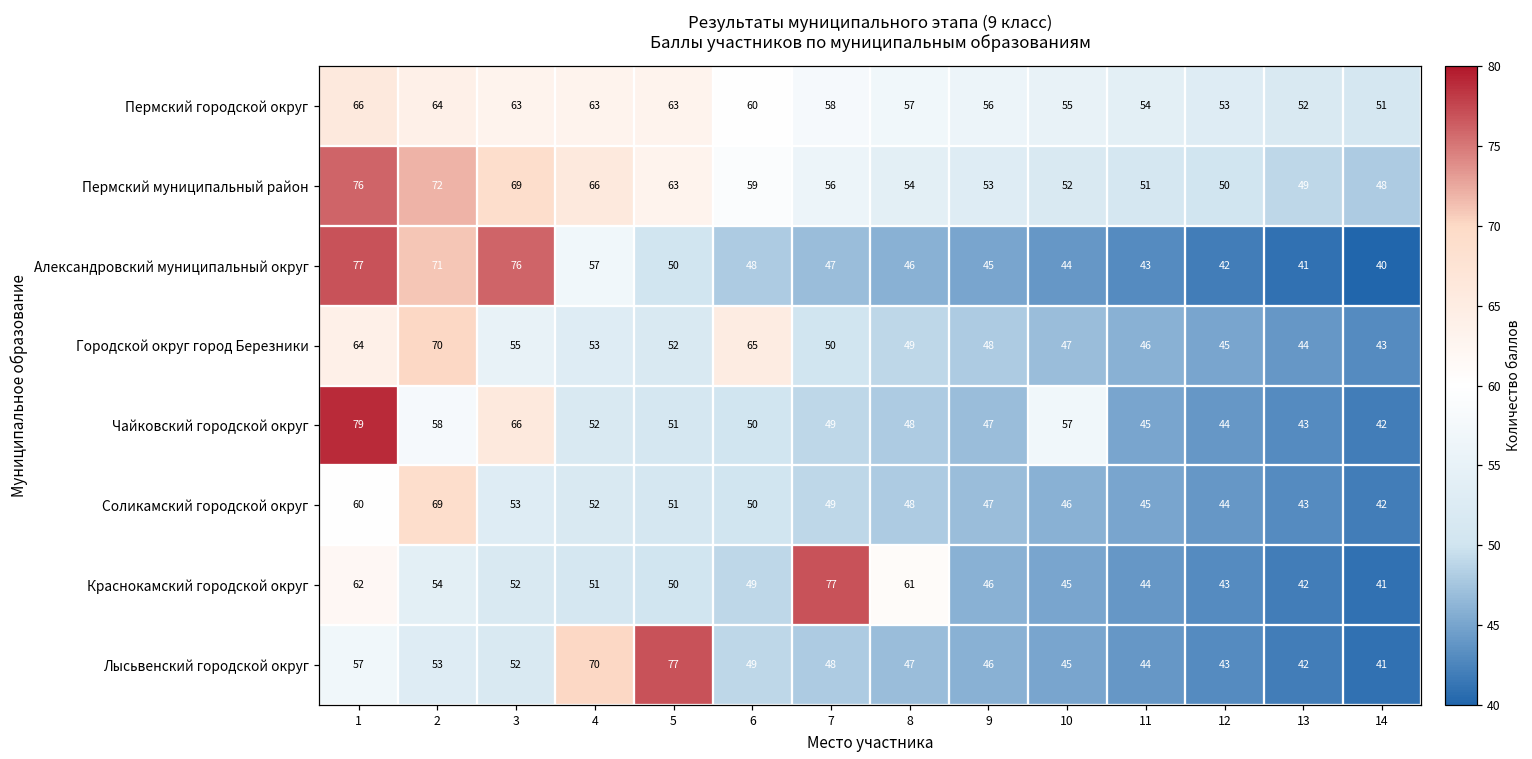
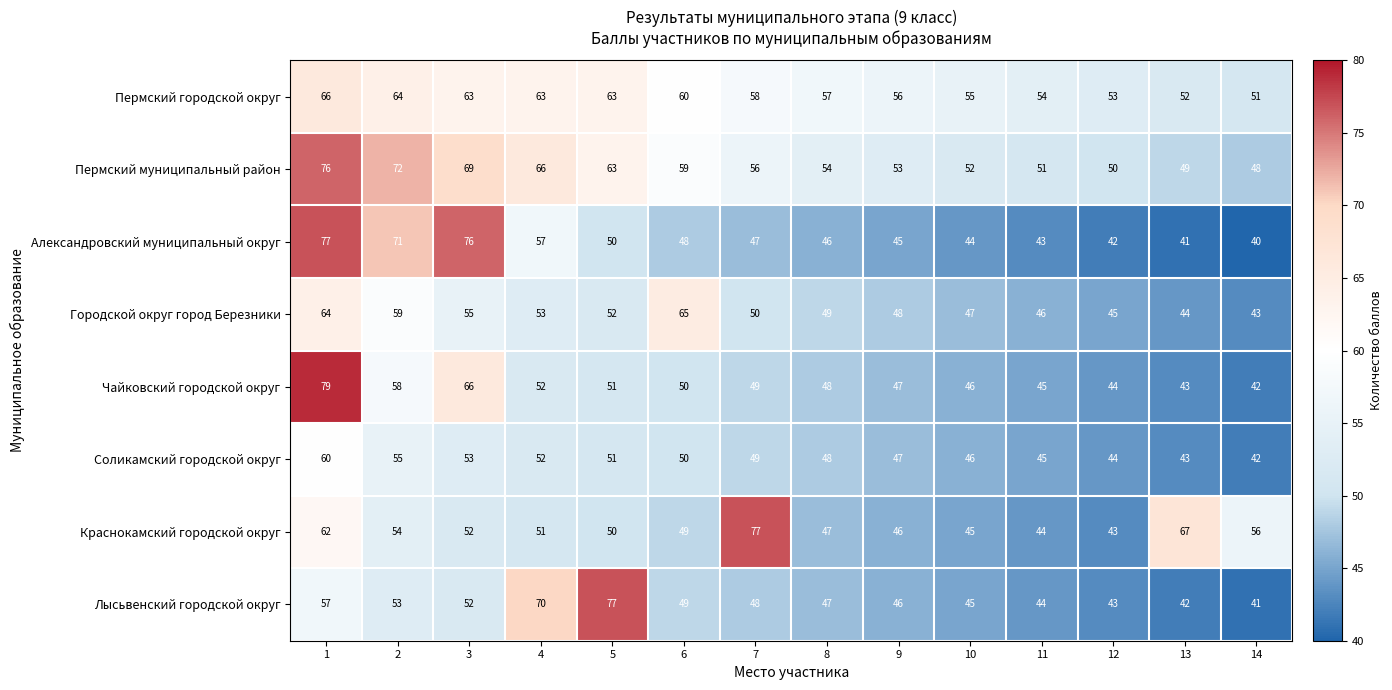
  {
    "Пермский городской округ": {
      "1": 66,
      "2": 64,
      "3": 63,
      "4": 63,
      "5": 63,
      "6": 60,
      "7": 58,
      "8": 57,
      "9": 56,
      "10": 55,
      "11": 54,
      "12": 53,
      "13": 52,
      "14": 51
    },
    "Пермский муниципальный район": {
      "1": 76,
      "2": 72,
      "3": 69,
      "4": 66,
      "5": 63,
      "6": 59,
      "7": 56,
      "8": 54,
      "9": 53,
      "10": 52,
      "11": 51,
      "12": 50,
      "13": 49,
      "14": 48
    },
    "Александровский муниципальный округ": {
      "1": 77,
      "2": 71,
      "3": 76,
      "4": 57,
      "5": 50,
      "6": 48,
      "7": 47,
      "8": 46,
      "9": 45,
      "10": 44,
      "11": 43,
      "12": 42,
      "13": 41,
      "14": 40
    },
    "Городской округ город Березники": {
      "1": 64,
-     "2": 70,
+     "2": 59,
      "3": 55,
      "4": 53,
      "5": 52,
      "6": 65,
      "7": 50,
      "8": 49,
      "9": 48,
      "10": 47,
      "11": 46,
      "12": 45,
      "13": 44,
      "14": 43
    },
    "Чайковский городской округ": {
      "1": 79,
      "2": 58,
      "3": 66,
      "4": 52,
      "5": 51,
      "6": 50,
      "7": 49,
      "8": 48,
      "9": 47,
-     "10": 57,
+     "10": 46,
      "11": 45,
      "12": 44,
      "13": 43,
      "14": 42
    },
    "Соликамский городской округ": {
      "1": 60,
-     "2": 69,
+     "2": 55,
      "3": 53,
      "4": 52,
      "5": 51,
      "6": 50,
      "7": 49,
      "8": 48,
      "9": 47,
      "10": 46,
      "11": 45,
      "12": 44,
      "13": 43,
      "14": 42
    },
    "Краснокамский городской округ": {
      "1": 62,
      "2": 54,
      "3": 52,
      "4": 51,
      "5": 50,
      "6": 49,
      "7": 77,
-     "8": 61,
+     "8": 47,
      "9": 46,
      "10": 45,
      "11": 44,
      "12": 43,
-     "13": 42,
-     "14": 41
+     "13": 67,
+     "14": 56
    },
    "Лысьвенский городской округ": {
      "1": 57,
      "2": 53,
      "3": 52,
      "4": 70,
      "5": 77,
      "6": 49,
      "7": 48,
      "8": 47,
      "9": 46,
      "10": 45,
      "11": 44,
      "12": 43,
      "13": 42,
      "14": 41
    }
  }
